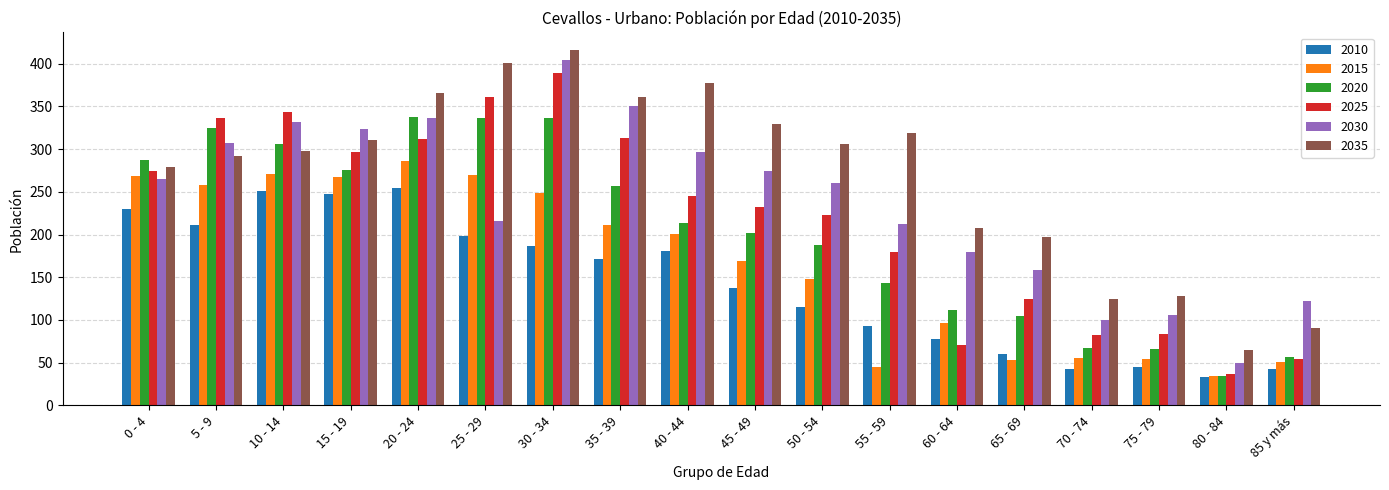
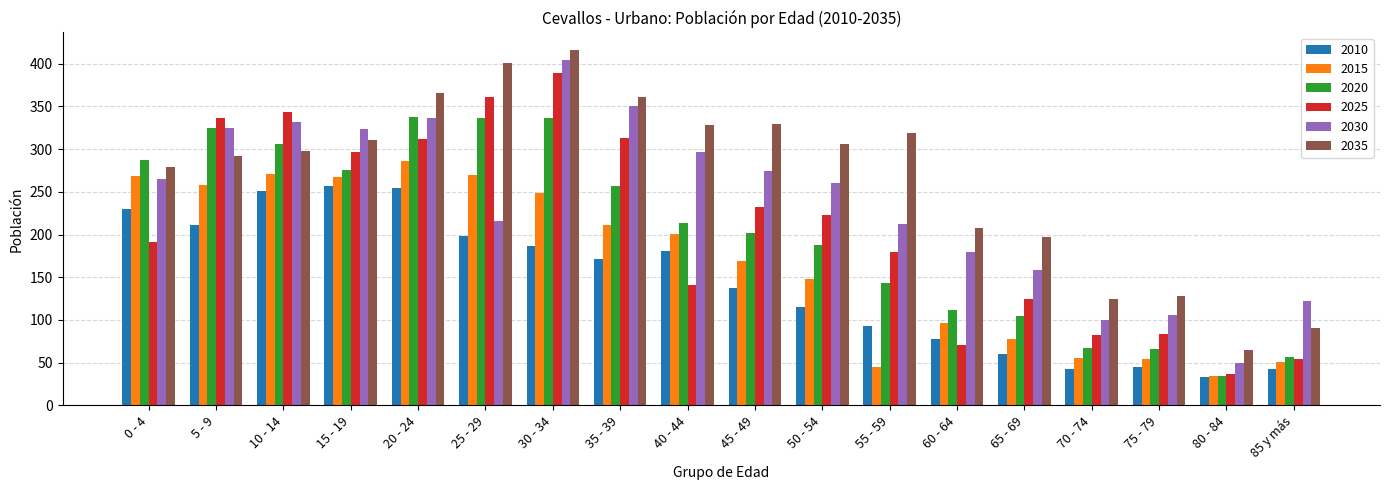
  {
    "2010": {
      "0 - 4": 230,
      "5 - 9": 210,
      "10 - 14": 250,
-     "15 - 19": 250,
+     "15 - 19": 260,
      "20 - 24": 250,
      "25 - 29": 200,
      "30 - 34": 190,
      "35 - 39": 170,
      "40 - 44": 180,
      "45 - 49": 140,
      "50 - 54": 120,
      "55 - 59": 90,
      "60 - 64": 80,
      "65 - 69": 60,
      "70 - 74": 40,
      "75 - 79": 50,
      "80 - 84": 30,
      "85 y más": 40
    },
    "2015": {
      "0 - 4": 270,
      "5 - 9": 260,
      "10 - 14": 270,
      "15 - 19": 270,
      "20 - 24": 290,
      "25 - 29": 270,
      "30 - 34": 250,
      "35 - 39": 210,
      "40 - 44": 200,
      "45 - 49": 170,
      "50 - 54": 150,
      "55 - 59": 50,
      "60 - 64": 100,
-     "65 - 69": 50,
+     "65 - 69": 80,
      "70 - 74": 60,
      "75 - 79": 50,
      "80 - 84": 30,
      "85 y más": 50
    },
    "2020": {
      "0 - 4": 290,
      "5 - 9": 330,
      "10 - 14": 310,
      "15 - 19": 280,
      "20 - 24": 340,
      "25 - 29": 340,
      "30 - 34": 340,
      "35 - 39": 260,
      "40 - 44": 210,
      "45 - 49": 200,
      "50 - 54": 190,
      "55 - 59": 140,
      "60 - 64": 110,
      "65 - 69": 100,
      "70 - 74": 70,
      "75 - 79": 70,
      "80 - 84": 30,
      "85 y más": 60
    },
    "2025": {
-     "0 - 4": 270,
+     "0 - 4": 190,
      "5 - 9": 340,
      "10 - 14": 340,
      "15 - 19": 300,
      "20 - 24": 310,
      "25 - 29": 360,
      "30 - 34": 390,
      "35 - 39": 310,
-     "40 - 44": 250,
+     "40 - 44": 140,
      "45 - 49": 230,
      "50 - 54": 220,
      "55 - 59": 180,
      "60 - 64": 70,
      "65 - 69": 120,
      "70 - 74": 80,
      "75 - 79": 80,
      "80 - 84": 40,
      "85 y más": 50
    },
    "2030": {
      "0 - 4": 270,
-     "5 - 9": 310,
+     "5 - 9": 330,
      "10 - 14": 330,
      "15 - 19": 320,
      "20 - 24": 340,
      "25 - 29": 220,
      "30 - 34": 400,
      "35 - 39": 350,
      "40 - 44": 300,
      "45 - 49": 280,
      "50 - 54": 260,
      "55 - 59": 210,
      "60 - 64": 180,
      "65 - 69": 160,
      "70 - 74": 100,
      "75 - 79": 110,
      "80 - 84": 50,
      "85 y más": 120
    },
    "2035": {
      "0 - 4": 280,
      "5 - 9": 290,
      "10 - 14": 300,
      "15 - 19": 310,
      "20 - 24": 370,
      "25 - 29": 400,
      "30 - 34": 420,
      "35 - 39": 360,
-     "40 - 44": 380,
+     "40 - 44": 330,
      "45 - 49": 330,
      "50 - 54": 310,
      "55 - 59": 320,
      "60 - 64": 210,
      "65 - 69": 200,
      "70 - 74": 130,
      "75 - 79": 130,
      "80 - 84": 70,
      "85 y más": 90
    }
  }
